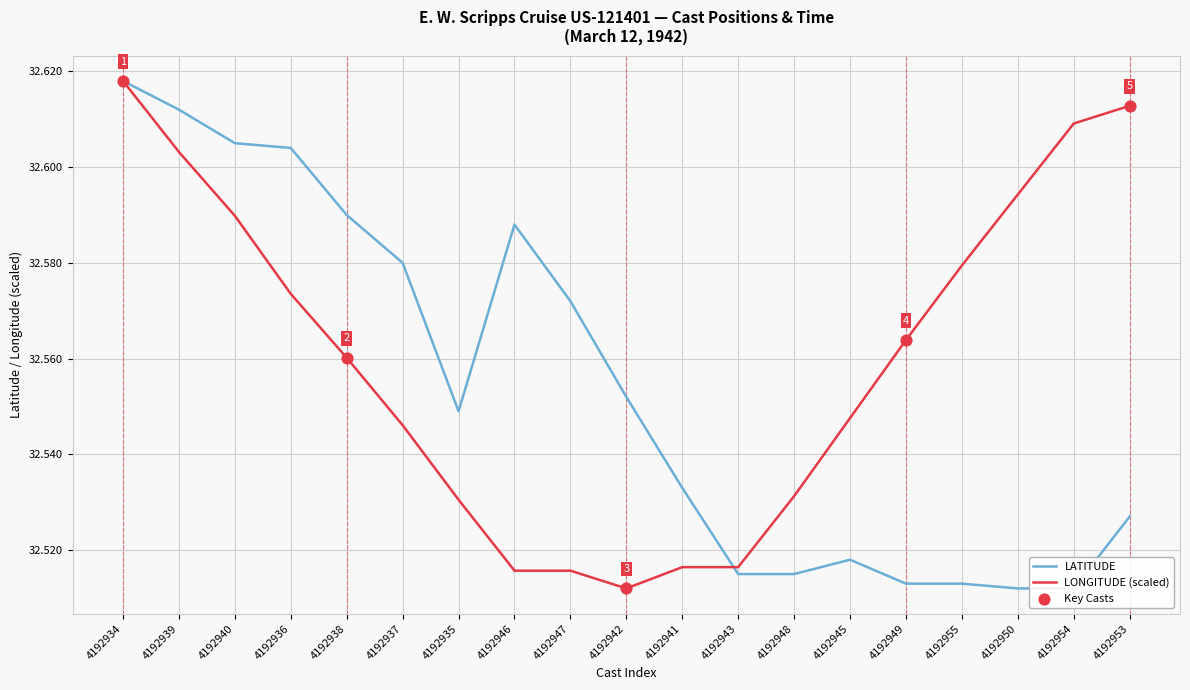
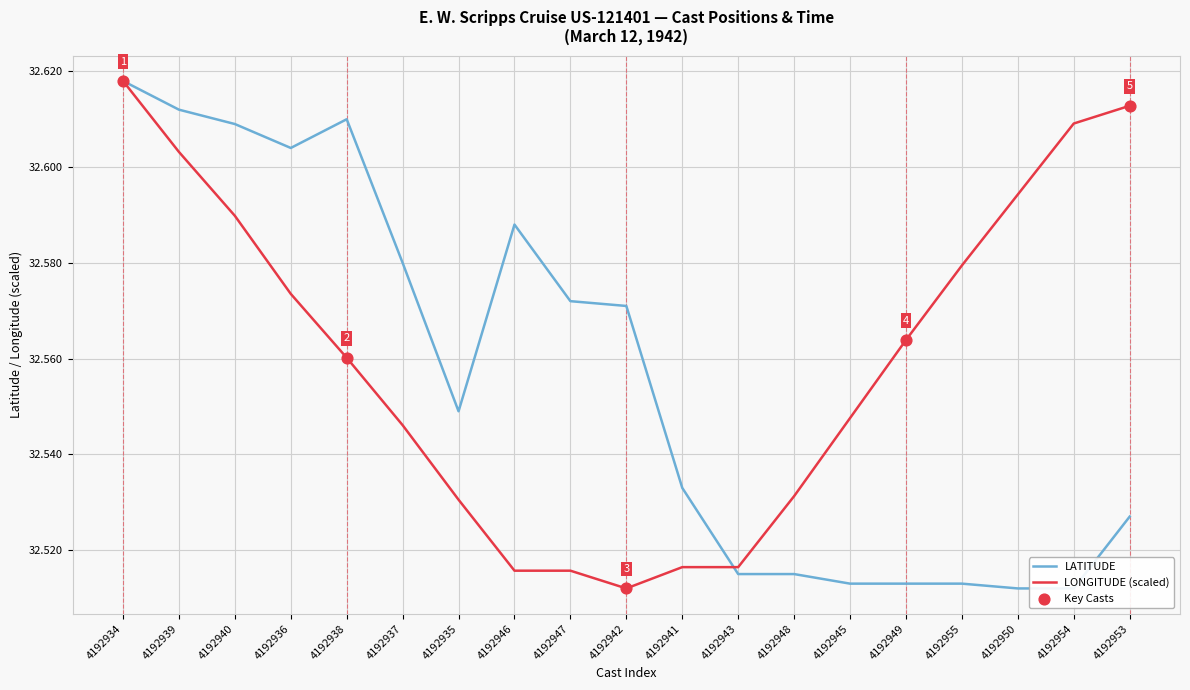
  {
    "LATITUDE": {
      "4192939": 32.612,
-     "4192940": 32.605,
+     "4192940": 32.609,
      "4192936": 32.604,
-     "4192938": 32.59,
+     "4192938": 32.61,
      "4192937": 32.580,
      "4192935": 32.549,
      "4192946": 32.588,
      "4192947": 32.572,
-     "4192942": 32.552,
+     "4192942": 32.571,
      "4192941": 32.533,
      "4192943": 32.515,
      "4192948": 32.515,
-     "4192945": 32.518,
+     "4192945": 32.513,
      "4192949": 32.513,
      "4192955": 32.513,
      "4192950": 32.512,
      "4192953": 32.527
    }
  }
